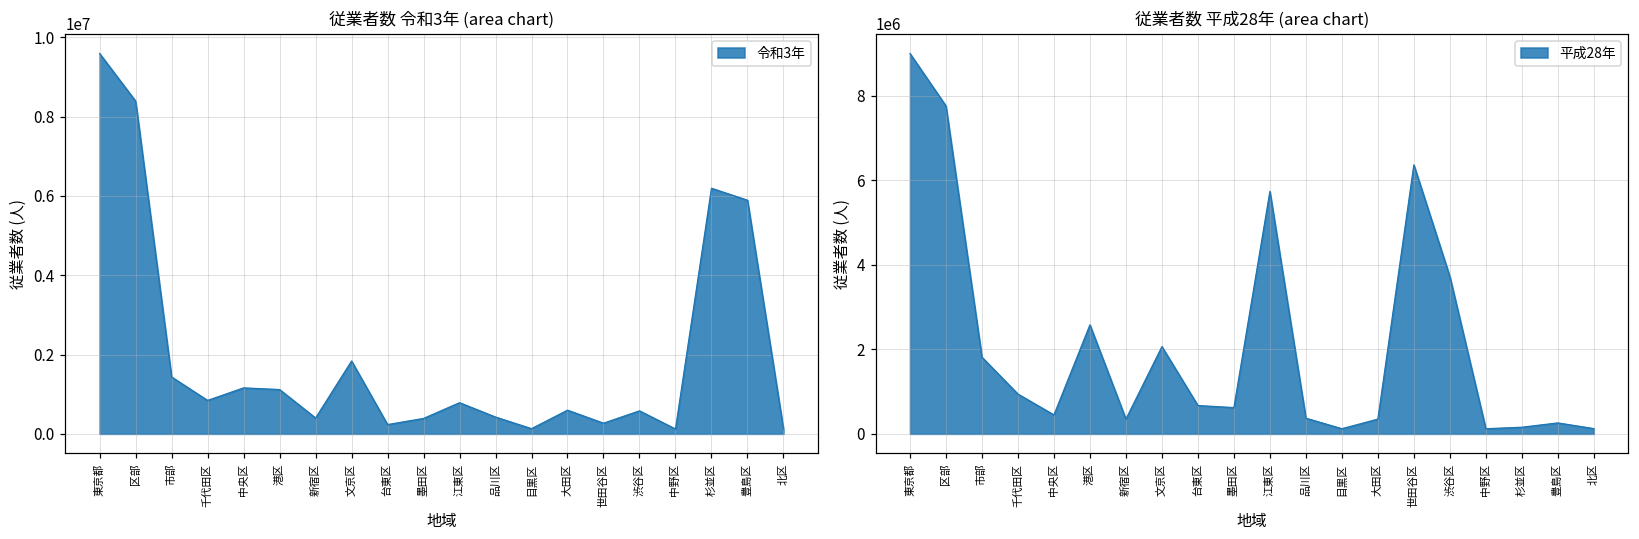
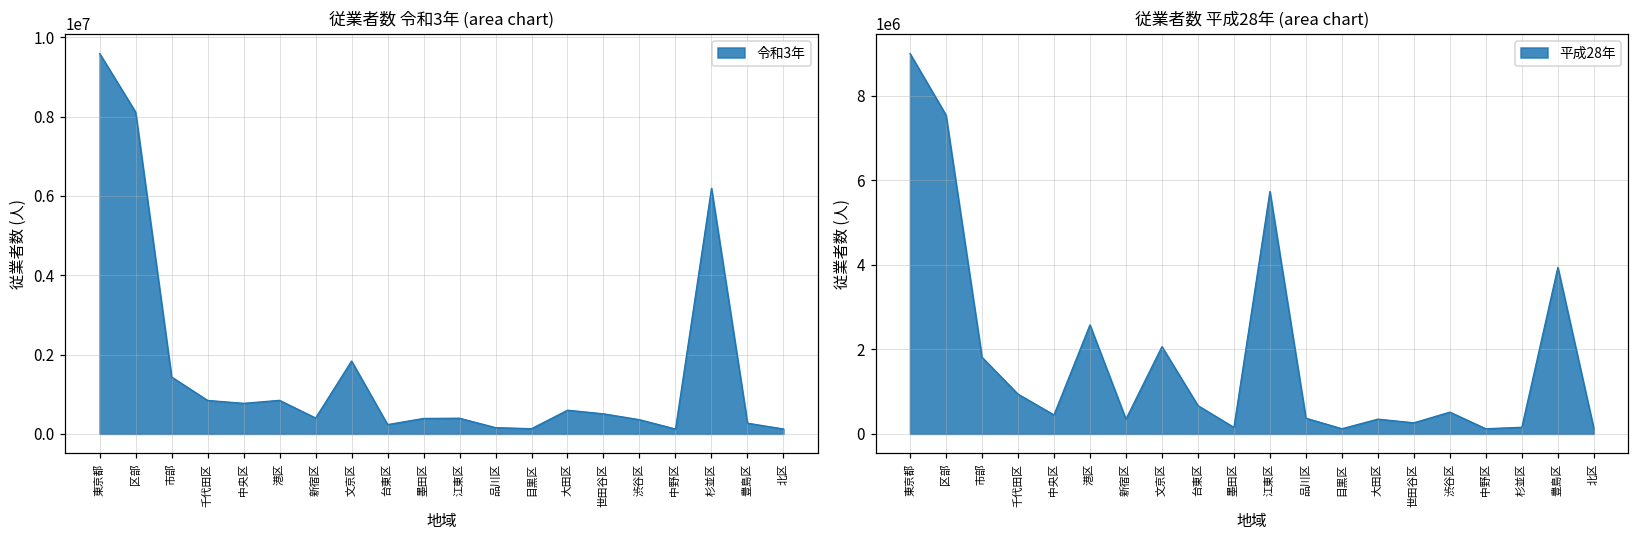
  {
    "従業者数 令和3年 (area chart)": {
      "東京都": 9600000,
-     "区部": 8400000,
+     "区部": 8100000,
      "市部": 1400000,
      "千代田区": 800000,
-     "中央区": 1200000,
-     "港区": 1100000,
+     "中央区": 800000,
+     "港区": 800000,
      "新宿区": 400000,
      "文京区": 1800000,
      "台東区": 200000,
      "墨田区": 400000,
-     "江東区": 800000,
-     "品川区": 400000,
+     "江東区": 400000,
+     "品川区": 200000,
      "目黒区": 100000,
      "大田区": 600000,
-     "世田谷区": 300000,
-     "渋谷区": 600000,
+     "世田谷区": 500000,
+     "渋谷区": 400000,
      "中野区": 100000,
      "杉並区": 6200000,
-     "豊島区": 5900000,
+     "豊島区": 300000,
      "北区": 100000
    },
    "従業者数 平成28年 (area chart)": {
      "東京都": 9000000,
-     "区部": 7800000,
+     "区部": 7600000,
      "市部": 1800000,
      "千代田区": 900000,
      "中央区": 400000,
      "港区": 2600000,
      "新宿区": 400000,
      "文京区": 2100000,
      "台東区": 700000,
-     "墨田区": 600000,
+     "墨田区": 200000,
      "江東区": 5700000,
      "品川区": 400000,
      "目黒区": 100000,
      "大田区": 300000,
-     "世田谷区": 6400000,
-     "渋谷区": 3700000,
+     "世田谷区": 300000,
+     "渋谷区": 500000,
      "中野区": 100000,
      "杉並区": 200000,
-     "豊島区": 300000,
+     "豊島区": 3900000,
      "北区": 100000
    }
  }
